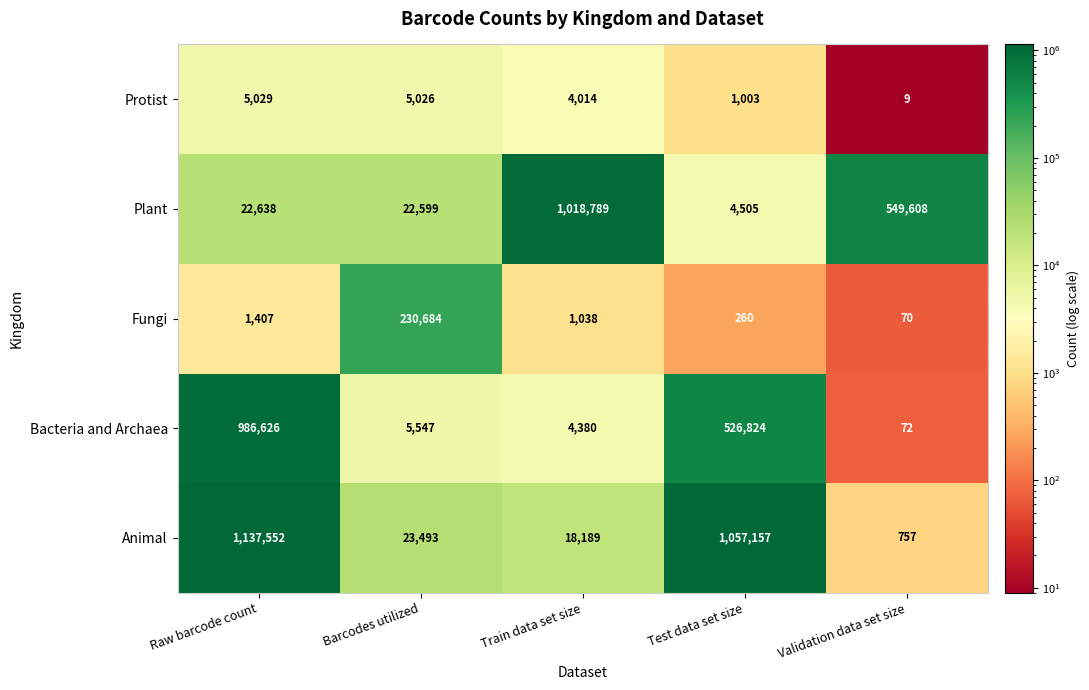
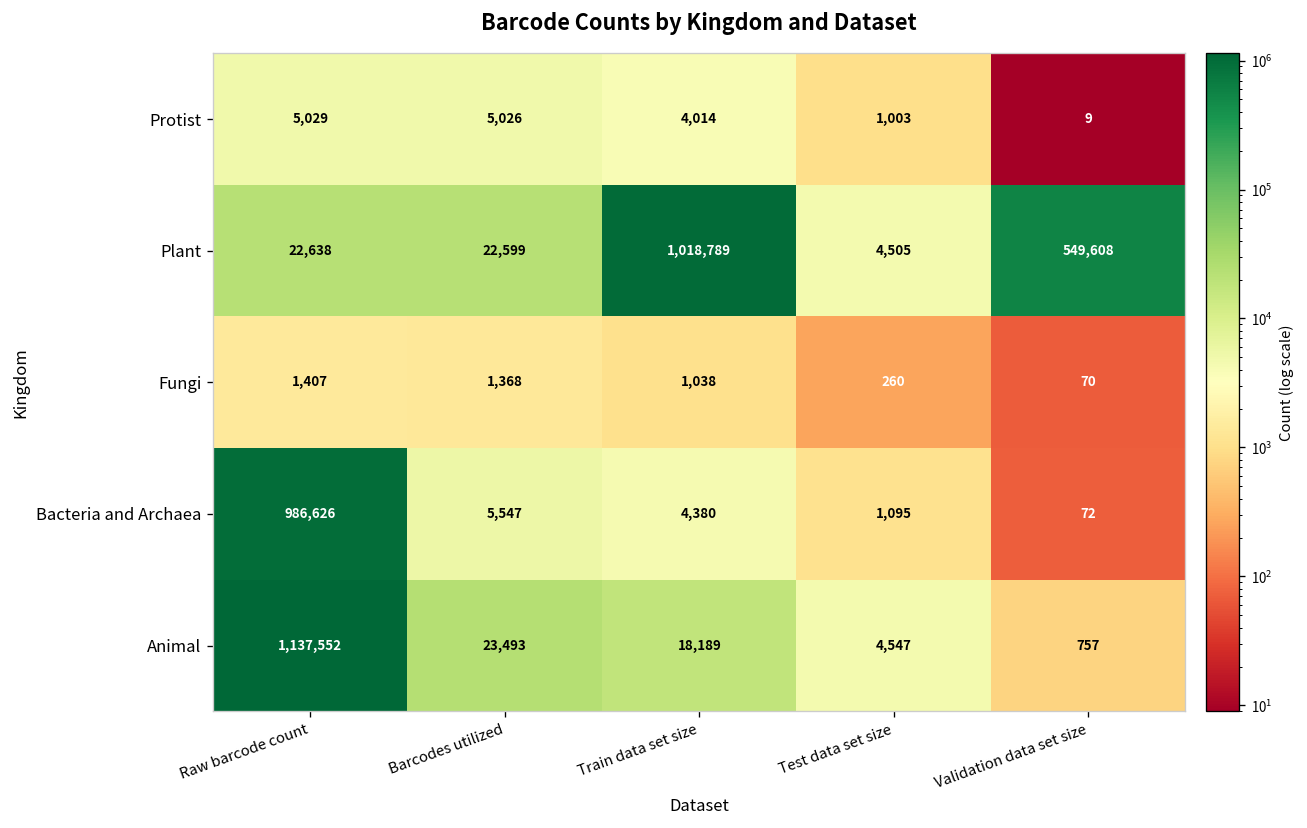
  {
    "Protist": {
      "Raw barcode count": "5,029",
      "Barcodes utilized": "5,026",
      "Train data set size": "4,014",
      "Test data set size": "1,003",
      "Validation data set size": "9"
    },
    "Plant": {
      "Raw barcode count": "22,638",
      "Barcodes utilized": "22,599",
      "Train data set size": "1,018,789",
      "Test data set size": "4,505",
      "Validation data set size": "549,608"
    },
    "Fungi": {
      "Raw barcode count": "1,407",
-     "Barcodes utilized": "230,684",
+     "Barcodes utilized": "1,368",
      "Train data set size": "1,038",
      "Test data set size": "260",
      "Validation data set size": "70"
    },
    "Bacteria and Archaea": {
      "Raw barcode count": "986,626",
      "Barcodes utilized": "5,547",
      "Train data set size": "4,380",
-     "Test data set size": "526,824",
+     "Test data set size": "1,095",
      "Validation data set size": "72"
    },
    "Animal": {
      "Raw barcode count": "1,137,552",
      "Barcodes utilized": "23,493",
      "Train data set size": "18,189",
-     "Test data set size": "1,057,157",
+     "Test data set size": "4,547",
      "Validation data set size": "757"
    }
  }
